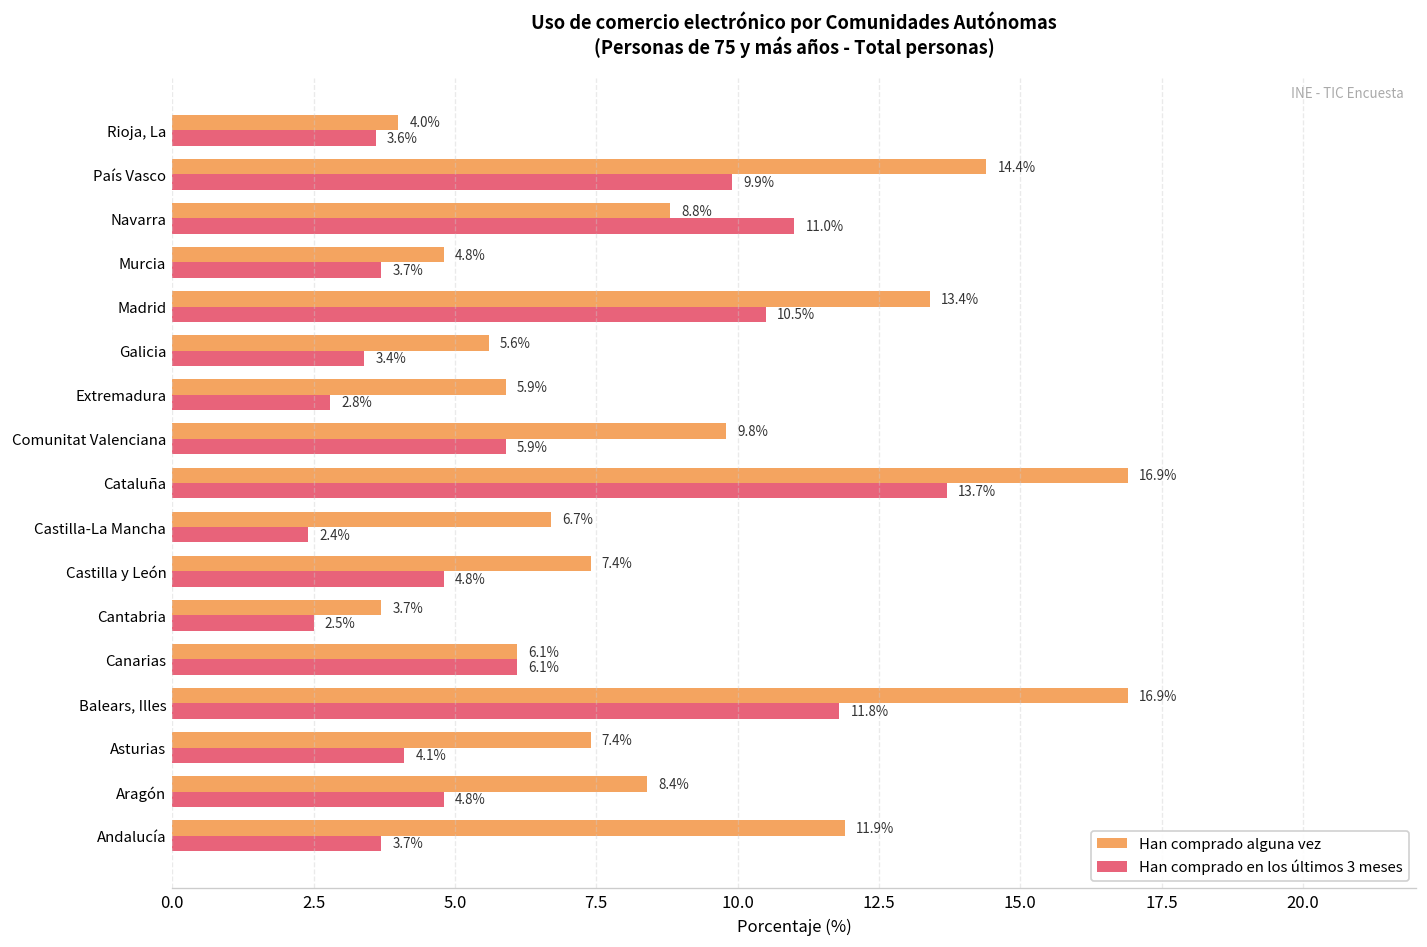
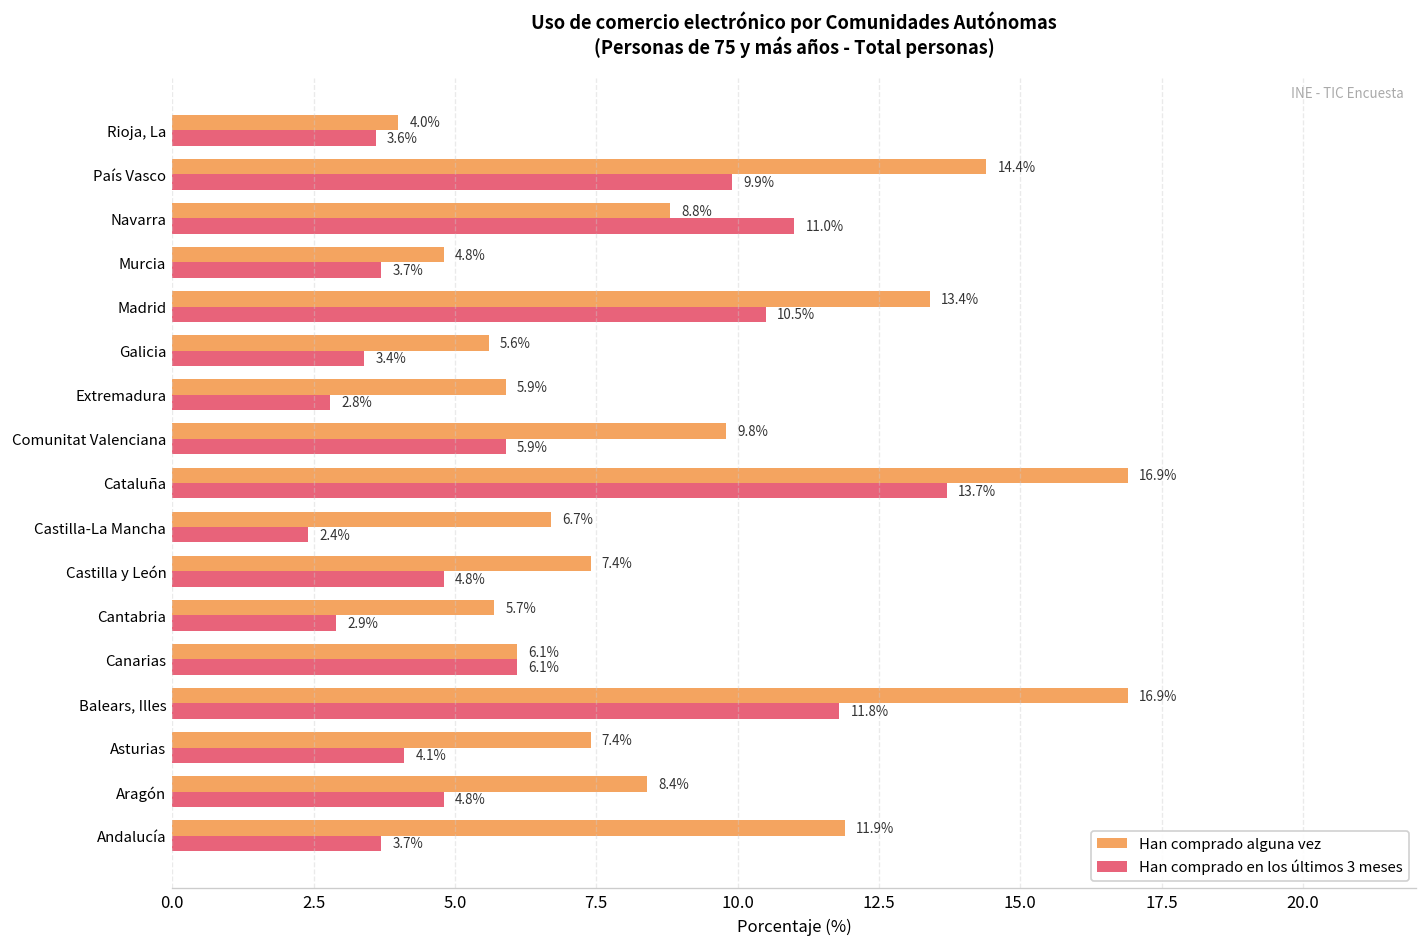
  {
    "Han comprado alguna vez": {
      "Rioja, La": "4.0%",
      "País Vasco": "14.4%",
      "Navarra": "8.8%",
      "Murcia": "4.8%",
      "Madrid": "13.4%",
      "Galicia": "5.6%",
      "Extremadura": "5.9%",
      "Comunitat Valenciana": "9.8%",
      "Cataluña": "16.9%",
      "Castilla-La Mancha": "6.7%",
      "Castilla y León": "7.4%",
-     "Cantabria": "3.7%",
+     "Cantabria": "5.7%",
      "Canarias": "6.1%",
      "Balears, Illes": "16.9%",
      "Asturias": "7.4%",
      "Aragón": "8.4%",
      "Andalucía": "11.9%"
    },
    "Han comprado en los últimos 3 meses": {
      "Rioja, La": "3.6%",
      "País Vasco": "9.9%",
      "Navarra": "11.0%",
      "Murcia": "3.7%",
      "Madrid": "10.5%",
      "Galicia": "3.4%",
      "Extremadura": "2.8%",
      "Comunitat Valenciana": "5.9%",
      "Cataluña": "13.7%",
      "Castilla-La Mancha": "2.4%",
      "Castilla y León": "4.8%",
-     "Cantabria": "2.5%",
+     "Cantabria": "2.9%",
      "Canarias": "6.1%",
      "Balears, Illes": "11.8%",
      "Asturias": "4.1%",
      "Aragón": "4.8%",
      "Andalucía": "3.7%"
    }
  }
